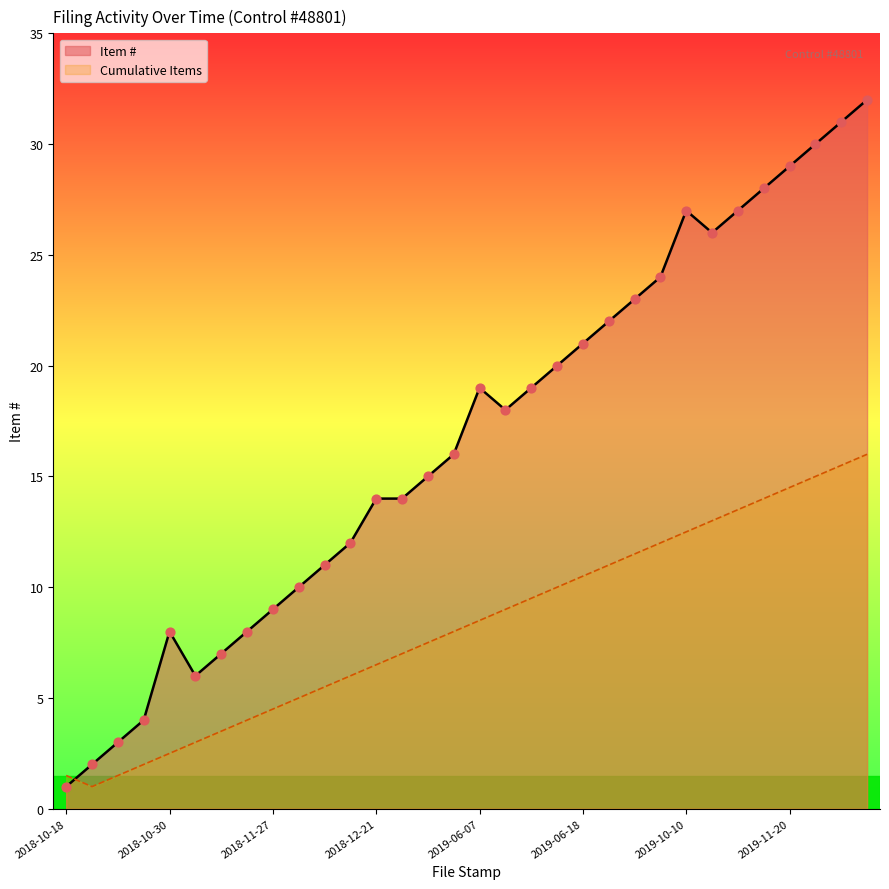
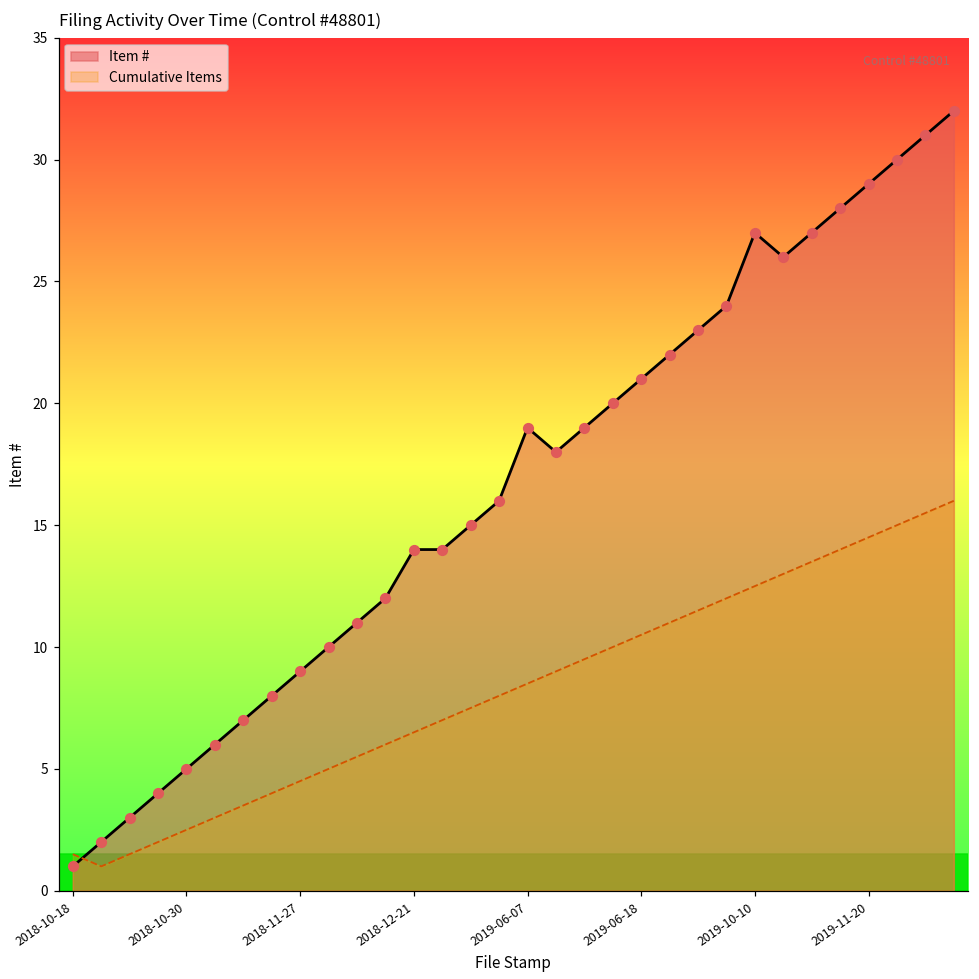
  {
    "Item #": {
-     "2018-10-30": 8,
+     "2018-10-30": 5,
      "2018-11-27": 9,
      "2018-12-21": 14,
      "2019-06-07": 19,
      "2019-10-10": 27
    },
    "Cumulative Items": {
      "2018-10-30": 2.5,
      "2018-11-27": 4.5,
      "2018-12-21": 6.5,
      "2019-06-07": 8.5,
      "2019-10-10": 12.5
    }
  }
